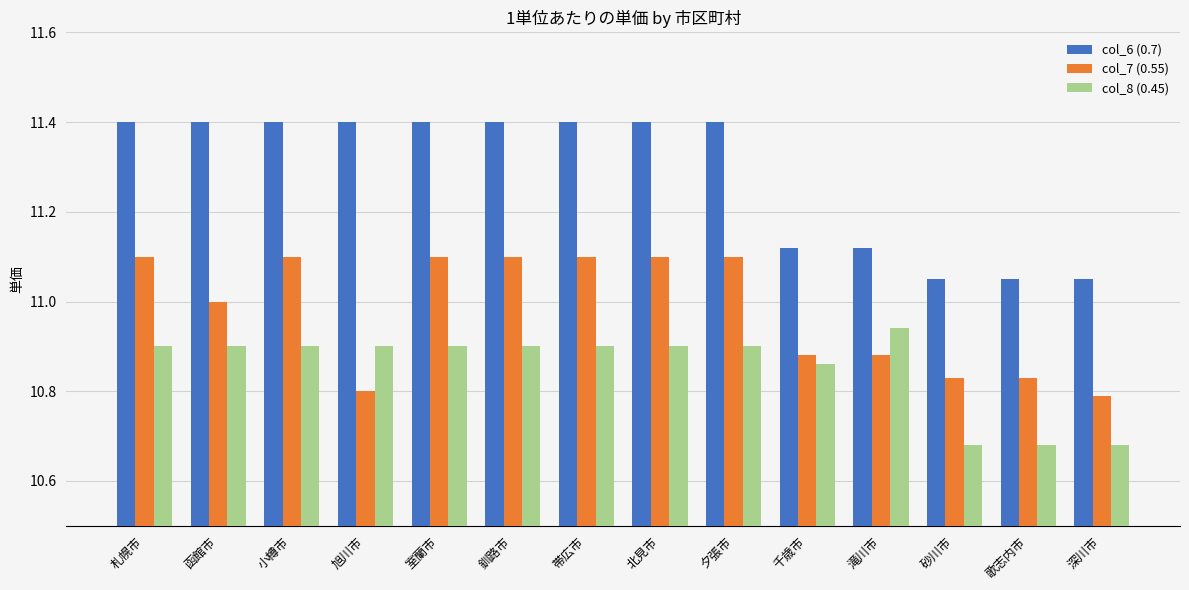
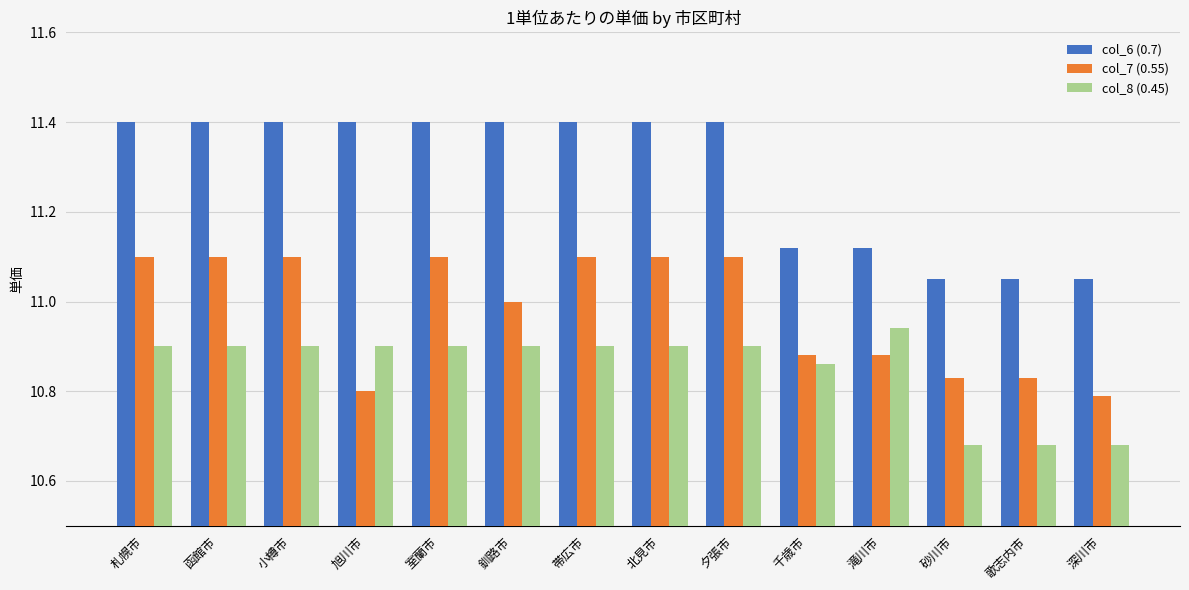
  {
    "col_6 (0.7)": {
      "札幌市": 11.4,
      "函館市": 11.4,
      "小樽市": 11.4,
      "旭川市": 11.4,
      "室蘭市": 11.4,
      "釧路市": 11.4,
      "帯広市": 11.4,
      "北見市": 11.4,
      "夕張市": 11.4,
      "千歳市": 11.12,
      "滝川市": 11.12,
      "砂川市": 11.05,
      "歌志内市": 11.05,
      "深川市": 11.05
    },
    "col_7 (0.55)": {
      "札幌市": 11.1,
-     "函館市": 11.0,
+     "函館市": 11.1,
      "小樽市": 11.1,
      "旭川市": 10.8,
      "室蘭市": 11.1,
-     "釧路市": 11.1,
+     "釧路市": 11.0,
      "帯広市": 11.1,
      "北見市": 11.1,
      "夕張市": 11.1,
      "千歳市": 10.88,
      "滝川市": 10.88,
      "砂川市": 10.83,
      "歌志内市": 10.83,
      "深川市": 10.79
    },
    "col_8 (0.45)": {
      "札幌市": 10.9,
      "函館市": 10.9,
      "小樽市": 10.9,
      "旭川市": 10.9,
      "室蘭市": 10.9,
      "釧路市": 10.9,
      "帯広市": 10.9,
      "北見市": 10.9,
      "夕張市": 10.9,
      "千歳市": 10.86,
      "滝川市": 10.94,
      "砂川市": 10.68,
      "歌志内市": 10.68,
      "深川市": 10.68
    }
  }
